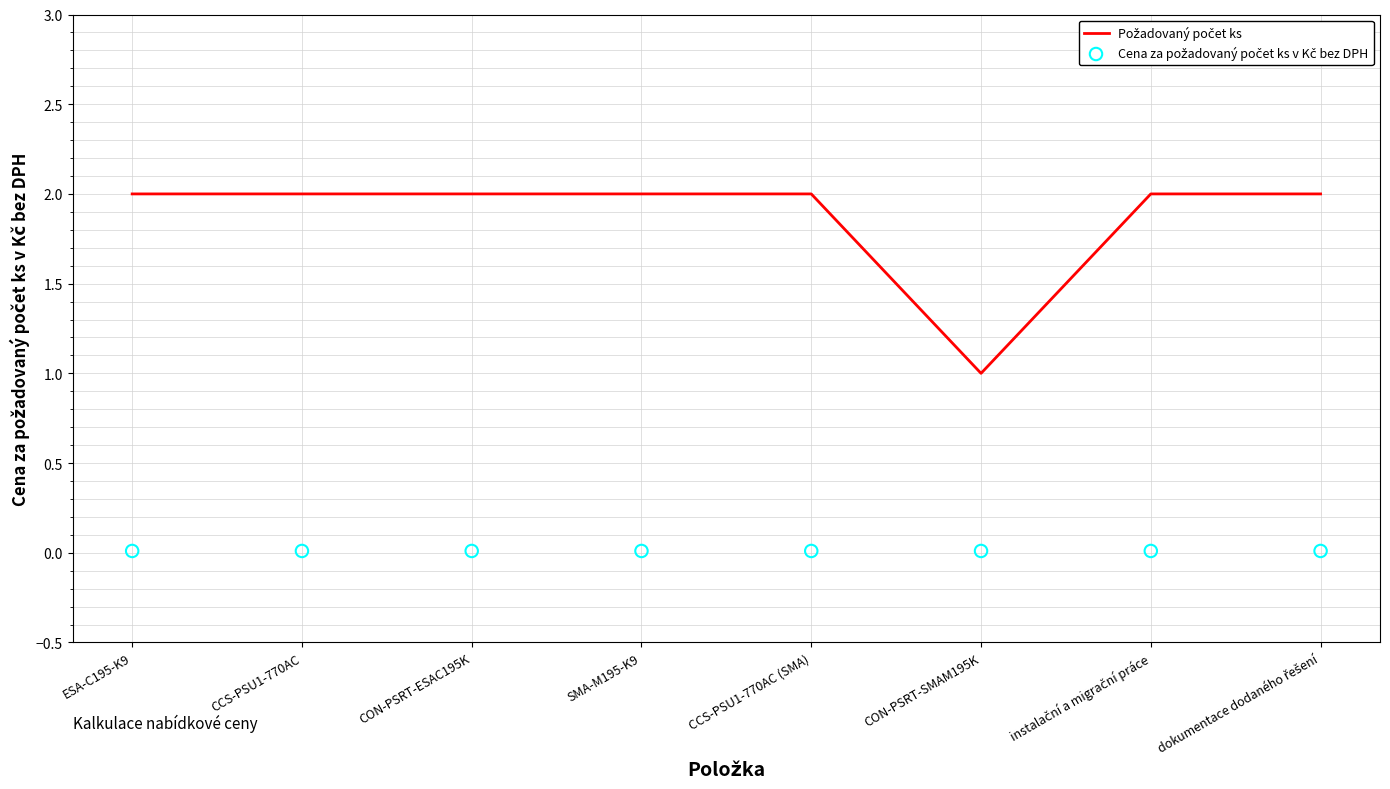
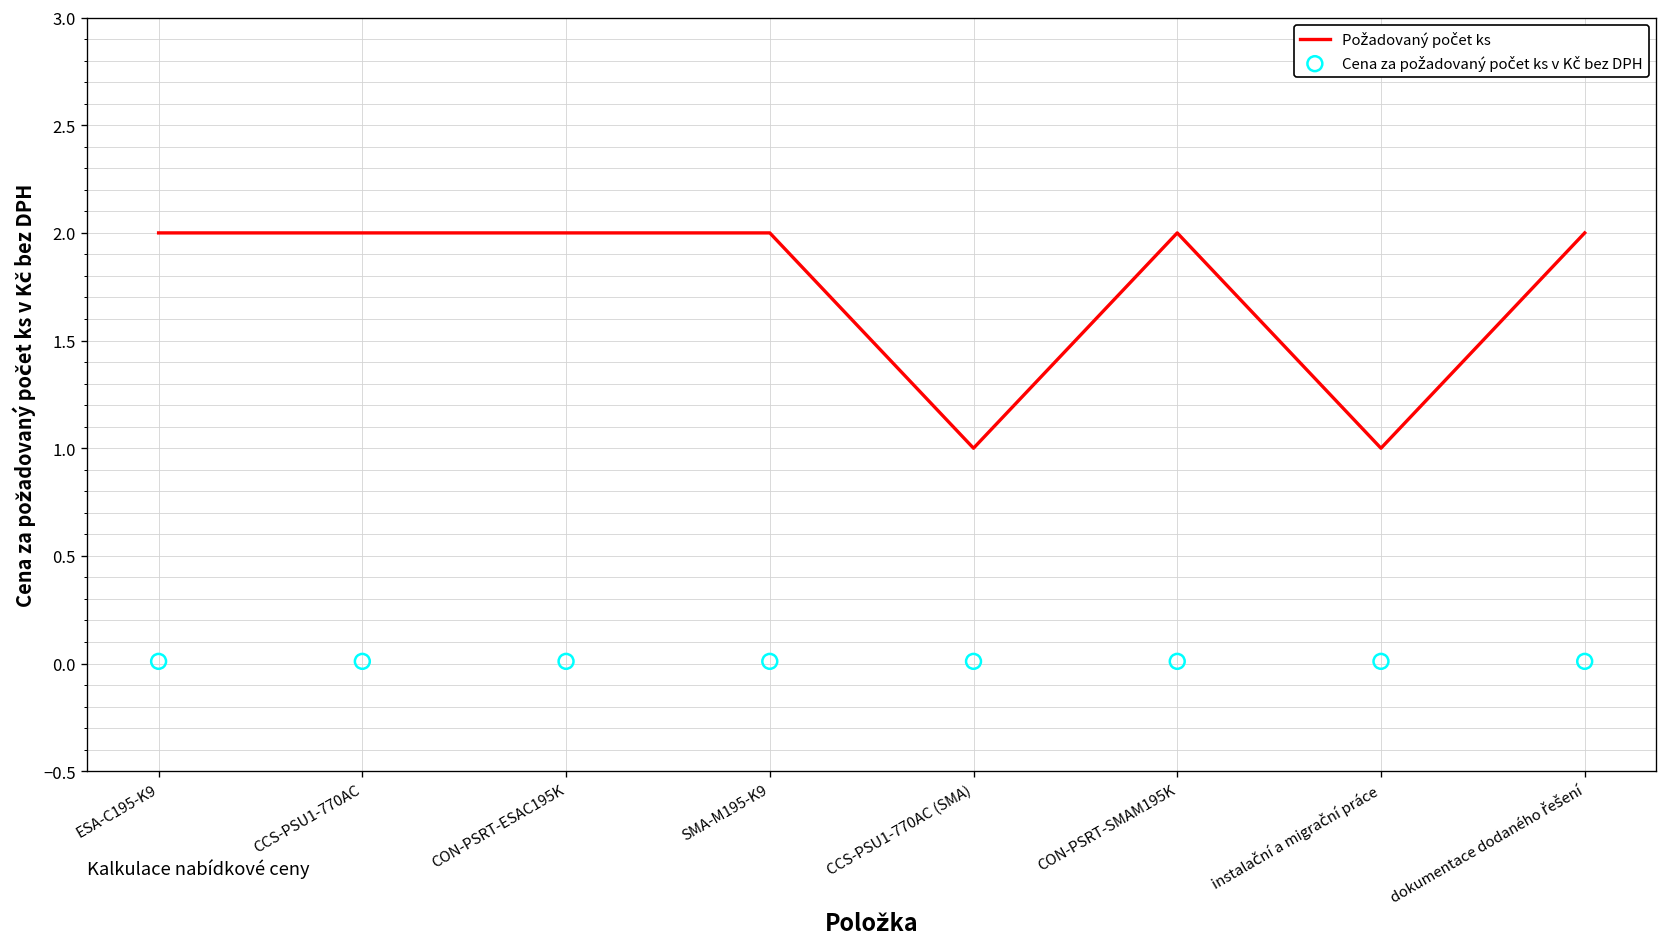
  {
    "Požadovaný počet ks": {
      "ESA-C195-K9": 2,
      "CCS-PSU1-770AC": 2,
      "CON-PSRT-ESAC195K": 2,
      "SMA-M195-K9": 2,
-     "CCS-PSU1-770AC (SMA)": 2,
-     "CON-PSRT-SMAM195K": 1,
-     "instalační a migrační práce": 2,
+     "CCS-PSU1-770AC (SMA)": 1,
+     "CON-PSRT-SMAM195K": 2,
+     "instalační a migrační práce": 1,
      "dokumentace dodaného řešení": 2
    }
  }
